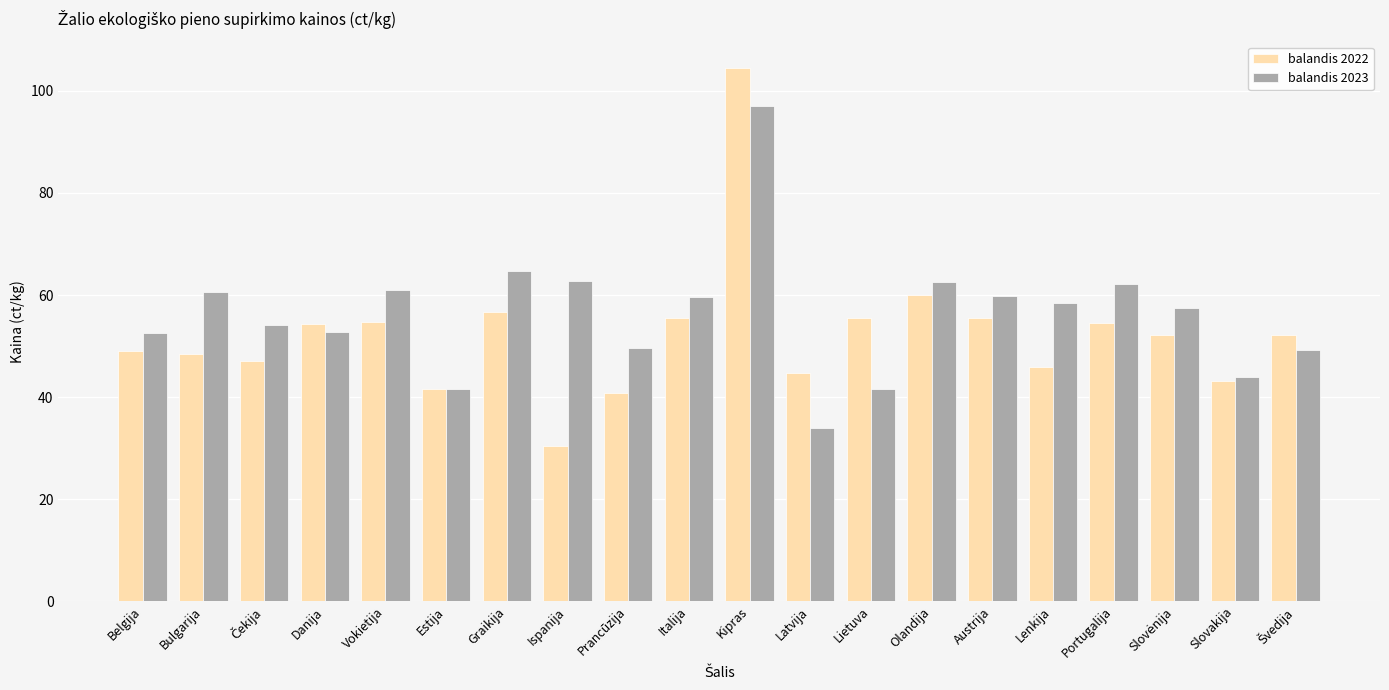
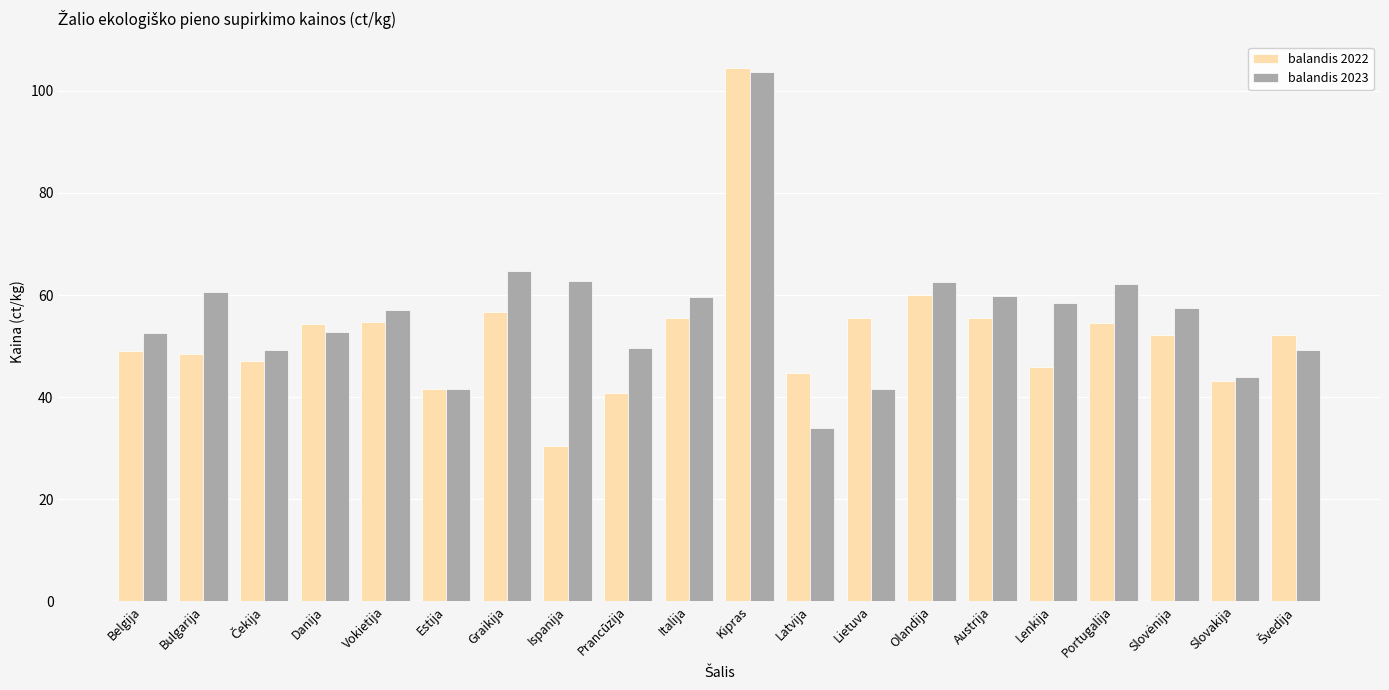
  {
    "balandis 2022": {
      "Belgija": 49,
      "Bulgarija": 48,
      "Čekija": 47,
      "Danija": 54,
      "Vokietija": 55,
      "Estija": 42,
      "Graikija": 57,
      "Ispanija": 30,
      "Prancūzija": 41,
      "Italija": 56,
      "Kipras": 104,
      "Latvija": 45,
      "Lietuva": 55,
      "Olandija": 60,
      "Austrija": 56,
      "Lenkija": 46,
      "Portugalija": 55,
      "Slovėnija": 52,
      "Slovakija": 43,
      "Švedija": 52
    },
    "balandis 2023": {
      "Belgija": 53,
      "Bulgarija": 61,
-     "Čekija": 54,
+     "Čekija": 49,
      "Danija": 53,
-     "Vokietija": 61,
+     "Vokietija": 57,
      "Estija": 42,
      "Graikija": 65,
      "Ispanija": 63,
      "Prancūzija": 50,
      "Italija": 60,
-     "Kipras": 97,
+     "Kipras": 104,
      "Latvija": 34,
      "Lietuva": 41,
      "Olandija": 63,
      "Austrija": 60,
      "Lenkija": 58,
      "Portugalija": 62,
      "Slovėnija": 58,
      "Slovakija": 44,
      "Švedija": 49
    }
  }
